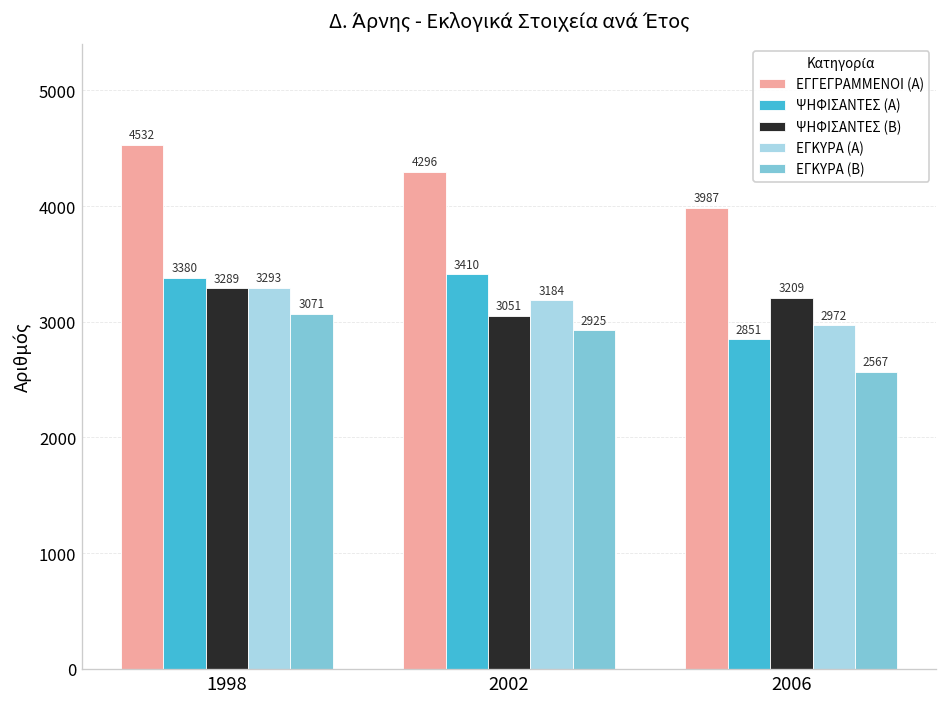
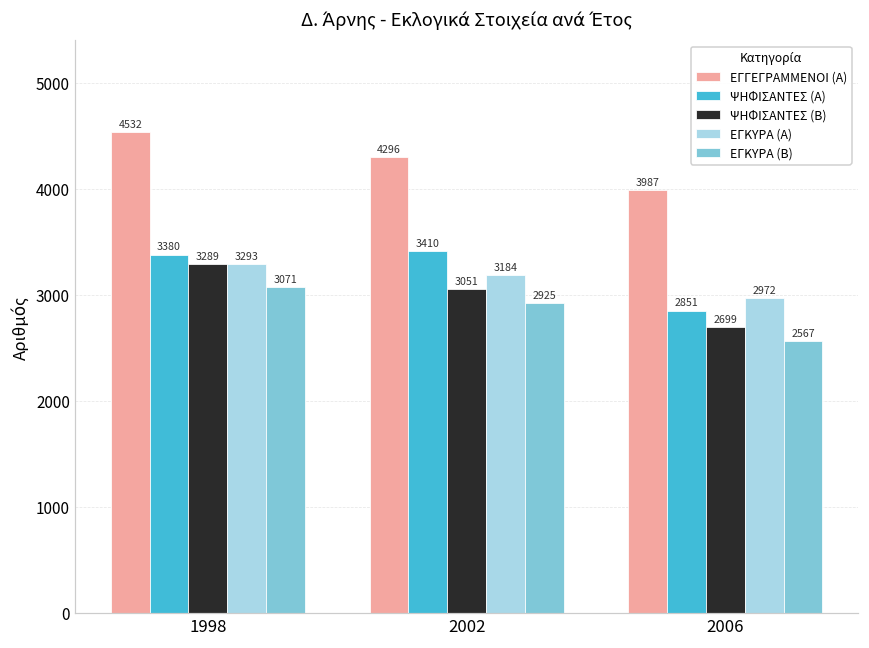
  {
    "ΕΓΓΕΓΡΑΜΜΕΝΟΙ (Α)": {
      "1998": 4532,
      "2002": 4296,
      "2006": 3987
    },
    "ΨΗΦΙΣΑΝΤΕΣ (Α)": {
      "1998": 3380,
      "2002": 3410,
      "2006": 2851
    },
    "ΨΗΦΙΣΑΝΤΕΣ (Β)": {
      "1998": 3289,
      "2002": 3051,
-     "2006": 3209
+     "2006": 2699
    }
  }
